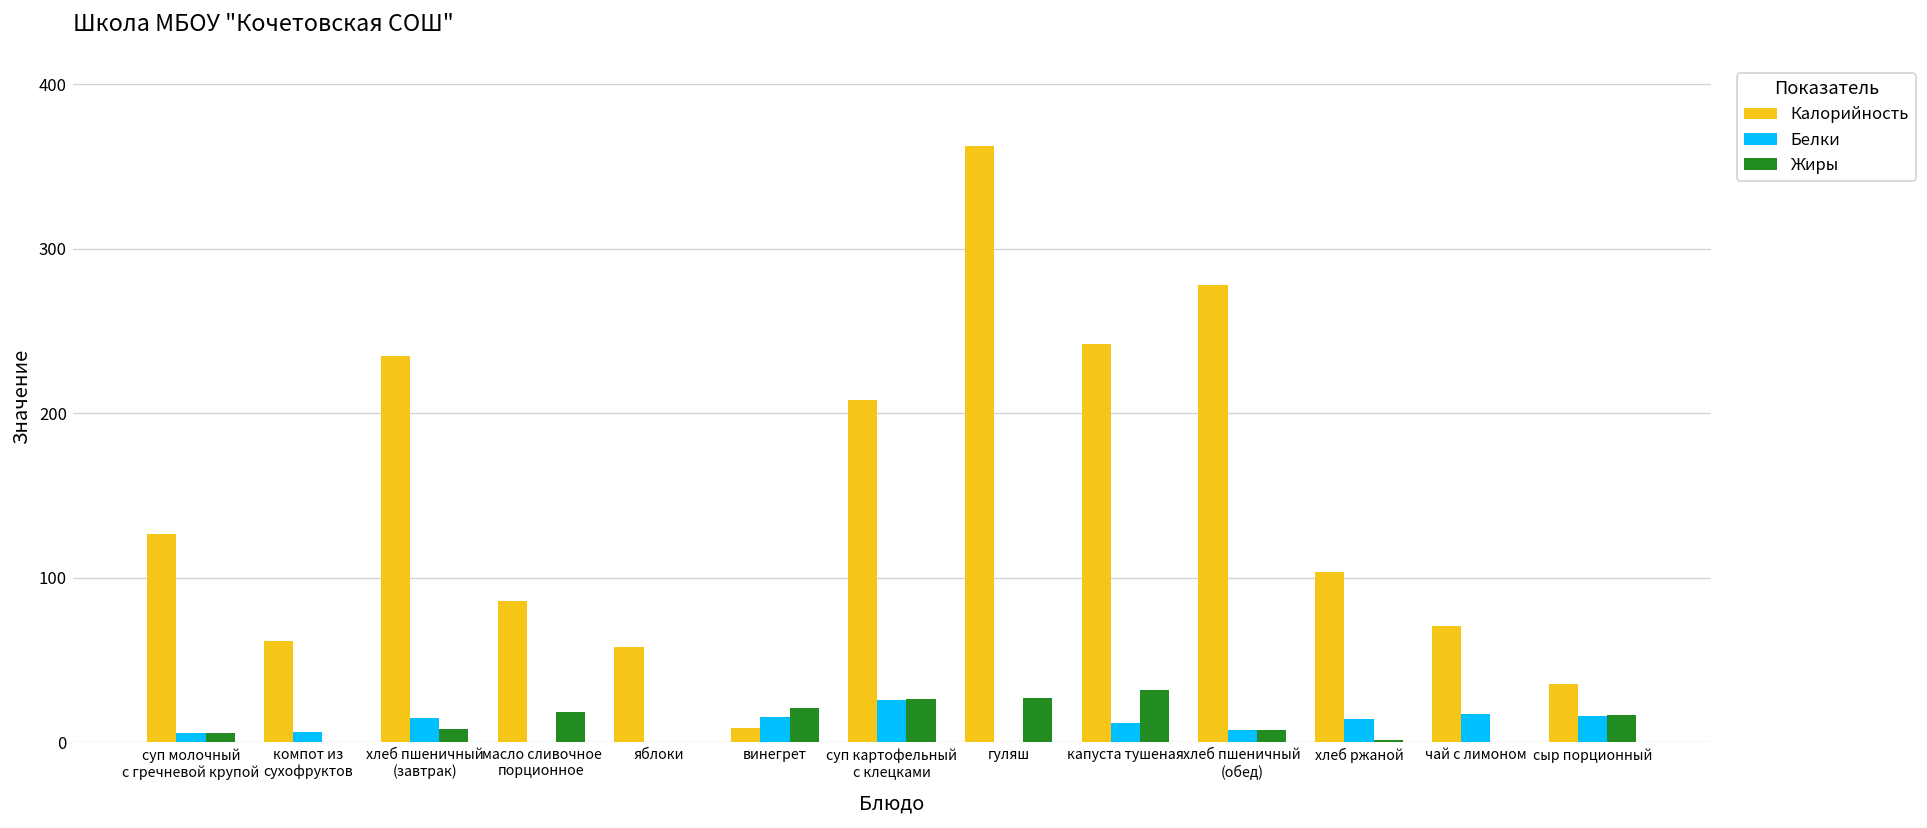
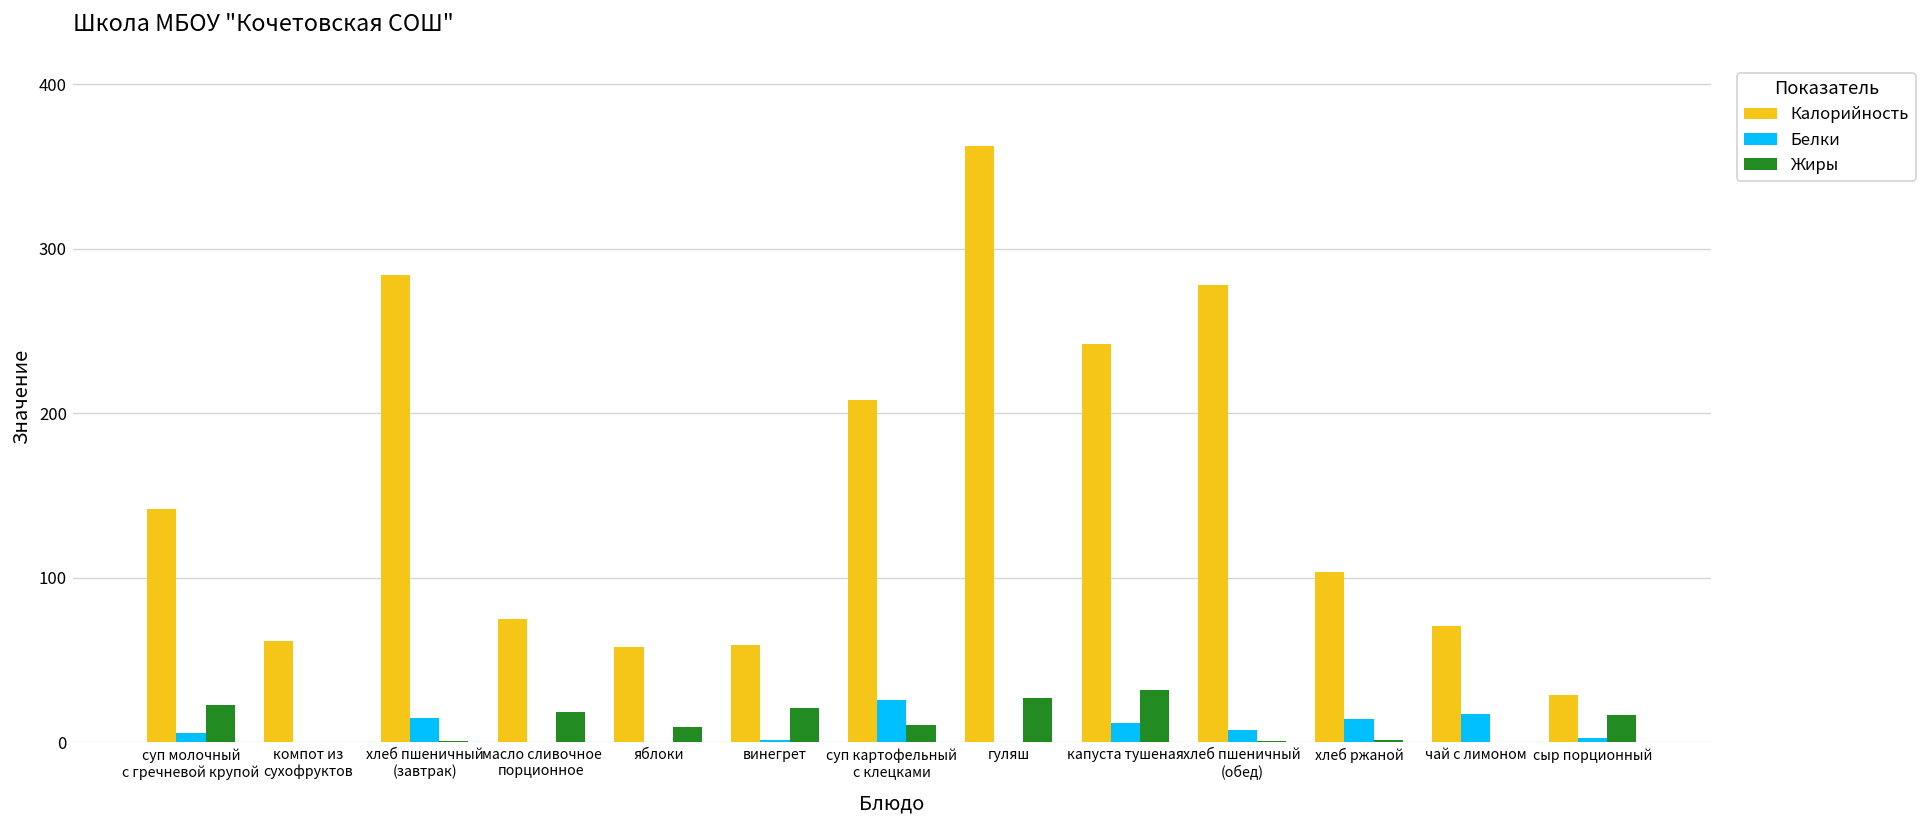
  {
    "Калорийность": {
-     "суп молочный с гречневой крупой": 127,
+     "суп молочный с гречневой крупой": 142,
      "компот из сухофруктов": 62,
-     "хлеб пшеничный (завтрак)": 235,
-     "масло сливочное порционное": 86,
+     "хлеб пшеничный (завтрак)": 284,
+     "масло сливочное порционное": 75,
      "яблоки": 58,
-     "винегрет": 9,
+     "винегрет": 59,
      "суп картофельный с клецками": 208,
      "гуляш": 363,
      "капуста тушеная": 242,
      "хлеб пшеничный (обед)": 278,
      "хлеб ржаной": 104,
      "чай с лимоном": 71,
-     "сыр порционный": 36
+     "сыр порционный": 29
    },
    "Белки": {
      "суп молочный с гречневой крупой": 6,
-     "компот из сухофруктов": 6,
+     "компот из сухофруктов": 0,
      "хлеб пшеничный (завтрак)": 15,
      "масло сливочное порционное": 0,
-     "винегрет": 16,
+     "винегрет": 1,
      "суп картофельный с клецками": 26,
      "гуляш": 0,
      "капуста тушеная": 12,
      "хлеб пшеничный (обед)": 8,
      "хлеб ржаной": 14,
      "чай с лимоном": 17,
-     "сыр порционный": 16
+     "сыр порционный": 3
    },
    "Жиры": {
-     "суп молочный с гречневой крупой": 5,
+     "суп молочный с гречневой крупой": 23,
      "компот из сухофруктов": 0,
-     "хлеб пшеничный (завтрак)": 8,
+     "хлеб пшеничный (завтрак)": 1,
      "масло сливочное порционное": 18,
-     "яблоки": 0,
+     "яблоки": 10,
      "винегрет": 21,
-     "суп картофельный с клецками": 26,
+     "суп картофельный с клецками": 10,
      "гуляш": 27,
      "капуста тушеная": 32,
-     "хлеб пшеничный (обед)": 7,
+     "хлеб пшеничный (обед)": 1,
      "чай с лимоном": 0,
      "сыр порционный": 17
    }
  }
